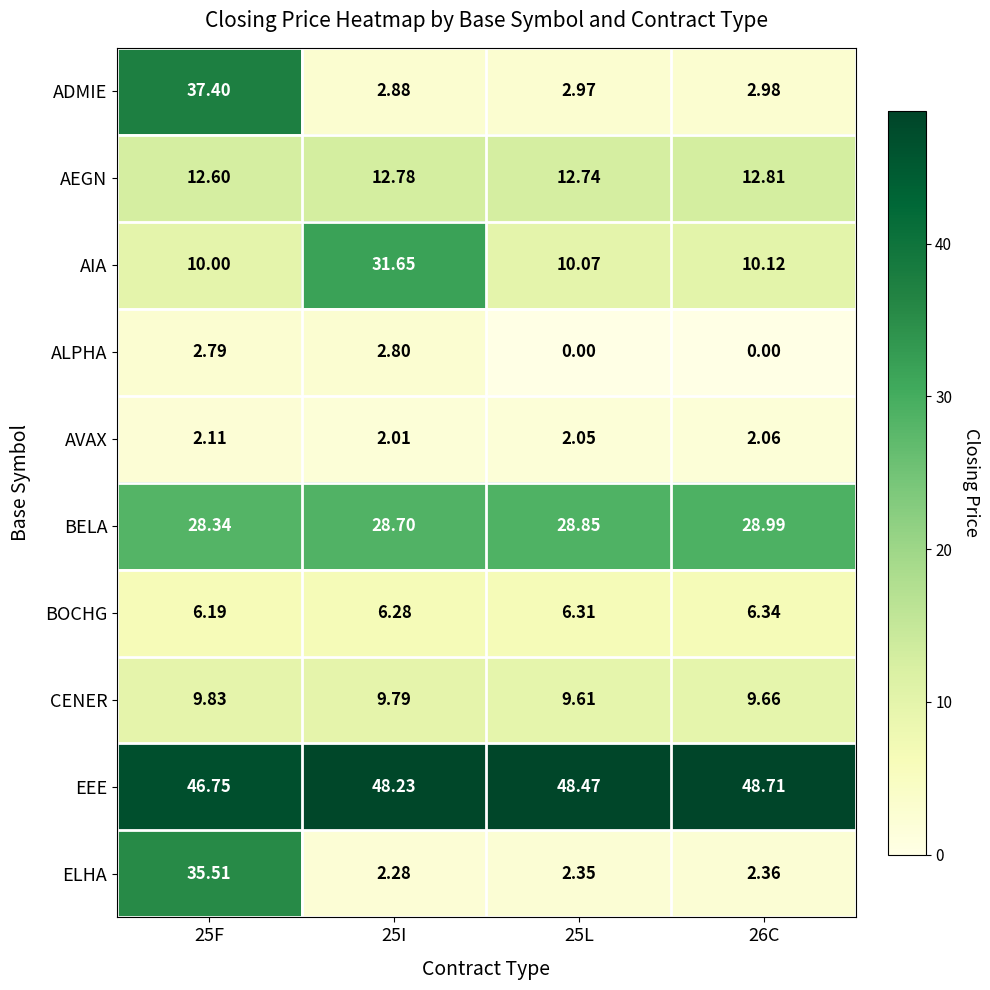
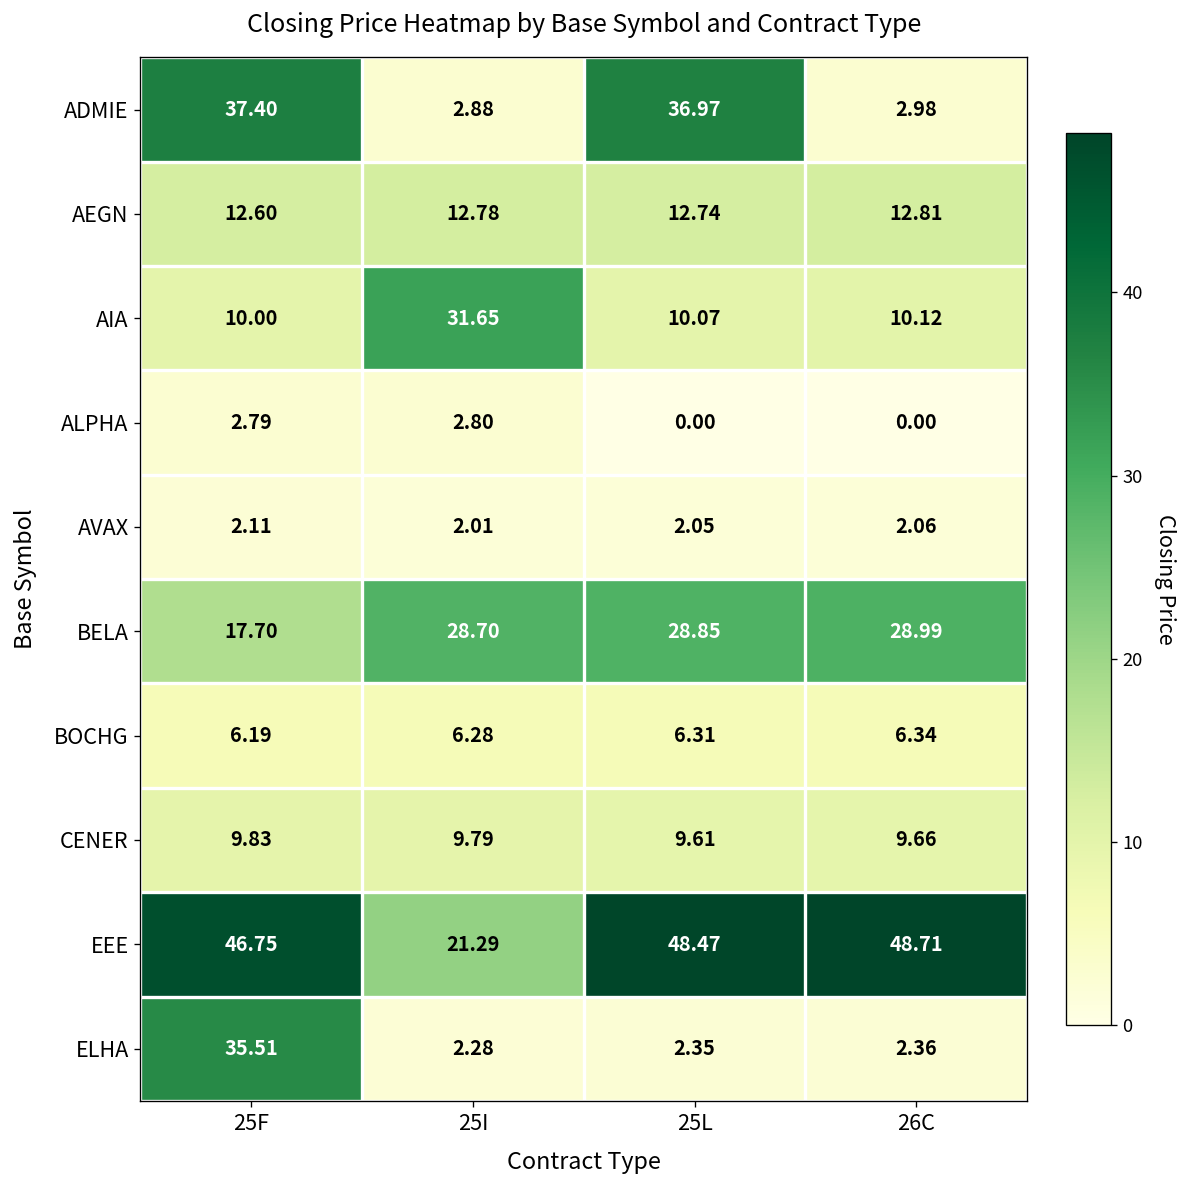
  {
    "ADMIE": {
      "25F": 37.40,
      "25I": 2.88,
-     "25L": 2.97,
+     "25L": 36.97,
      "26C": 2.98
    },
    "AEGN": {
      "25F": 12.60,
      "25I": 12.78,
      "25L": 12.74,
      "26C": 12.81
    },
    "AIA": {
      "25F": 10.00,
      "25I": 31.65,
      "25L": 10.07,
      "26C": 10.12
    },
    "ALPHA": {
      "25F": 2.79,
      "25I": 2.80,
      "25L": 0.00,
      "26C": 0.00
    },
    "AVAX": {
      "25F": 2.11,
      "25I": 2.01,
      "25L": 2.05,
      "26C": 2.06
    },
    "BELA": {
-     "25F": 28.34,
+     "25F": 17.70,
      "25I": 28.70,
      "25L": 28.85,
      "26C": 28.99
    },
    "BOCHG": {
      "25F": 6.19,
      "25I": 6.28,
      "25L": 6.31,
      "26C": 6.34
    },
    "CENER": {
      "25F": 9.83,
      "25I": 9.79,
      "25L": 9.61,
      "26C": 9.66
    },
    "EEE": {
      "25F": 46.75,
-     "25I": 48.23,
+     "25I": 21.29,
      "25L": 48.47,
      "26C": 48.71
    },
    "ELHA": {
      "25F": 35.51,
      "25I": 2.28,
      "25L": 2.35,
      "26C": 2.36
    }
  }
